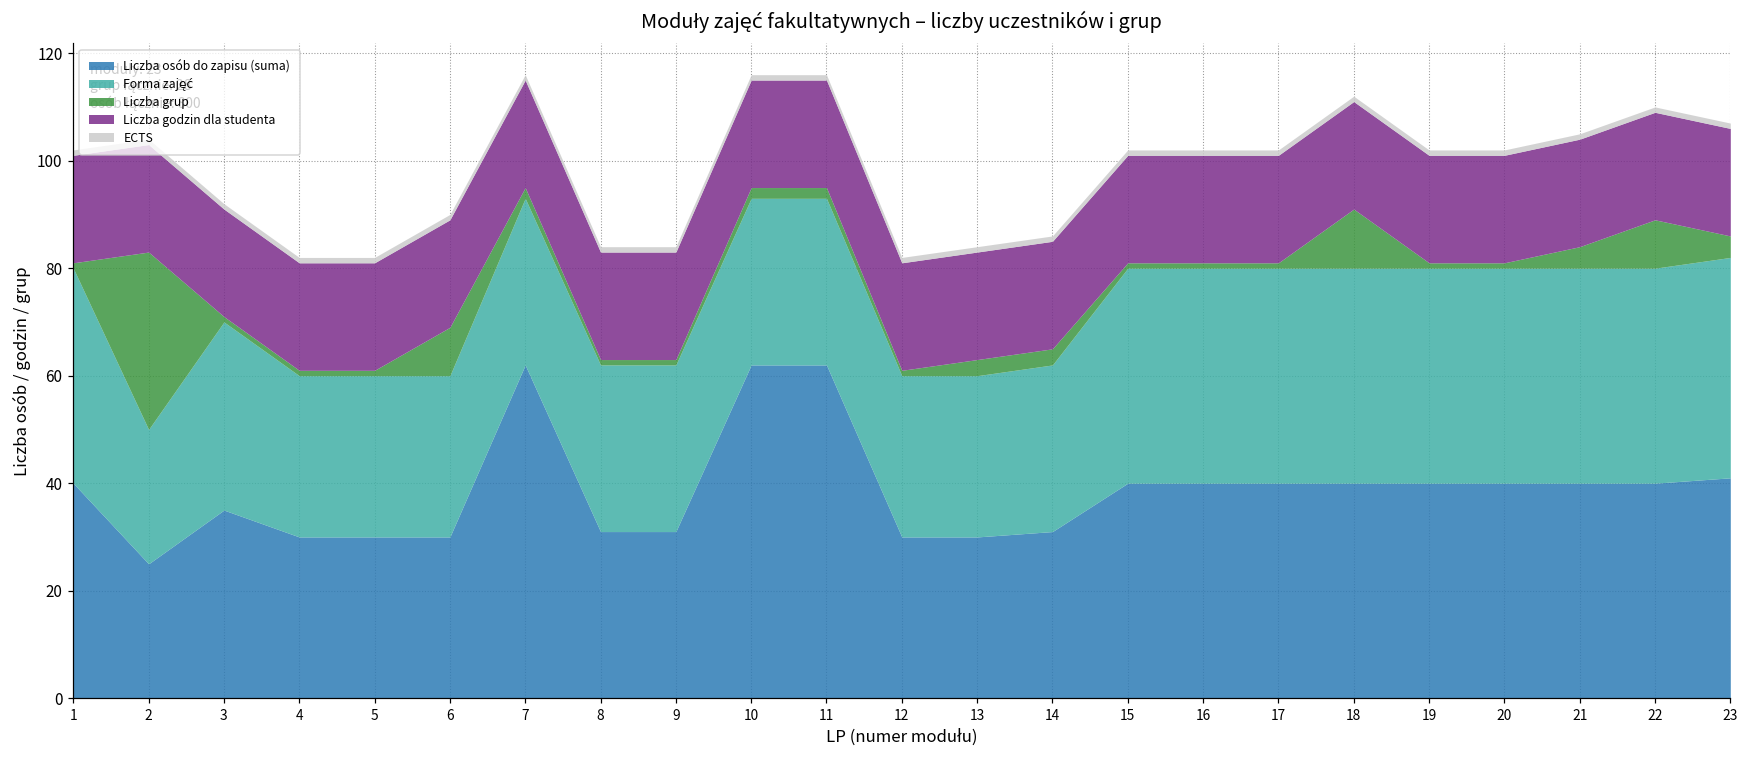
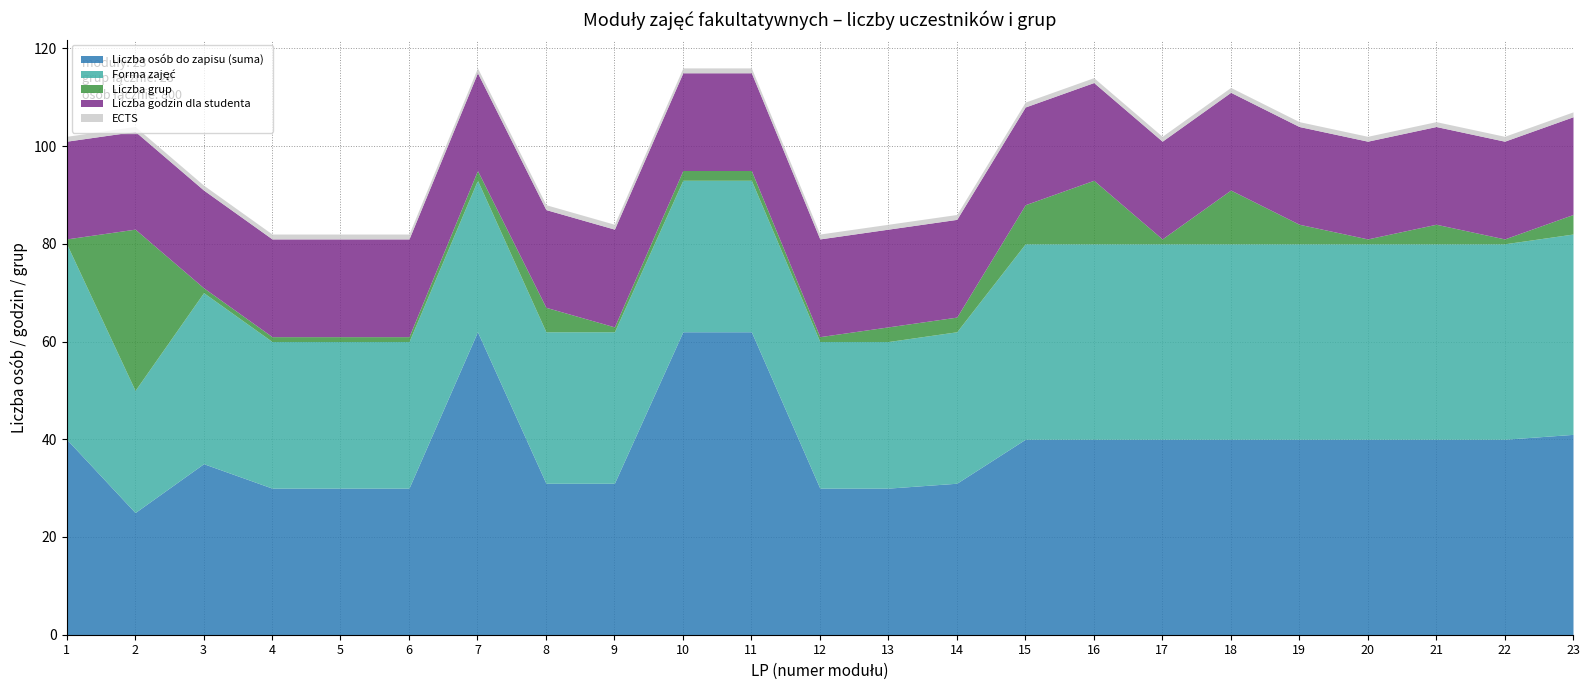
  {
    "Liczba grup": {
      "1": 1,
      "2": 33,
      "3": 1,
      "4": 1,
      "5": 1,
-     "6": 9,
+     "6": 1,
      "7": 2,
-     "8": 1,
+     "8": 5,
      "9": 1,
      "10": 2,
      "11": 2,
      "12": 1,
      "13": 3,
      "14": 3,
-     "15": 1,
-     "16": 1,
+     "15": 8,
+     "16": 13,
      "17": 1,
      "18": 11,
-     "19": 1,
+     "19": 4,
      "20": 1,
      "21": 4,
-     "22": 9,
+     "22": 1,
      "23": 4
    },
    "Liczba godzin dla studenta": {
      "1": 20,
      "3": 20,
      "4": 20,
      "5": 20,
      "6": 20,
      "7": 20,
      "8": 20,
      "9": 20,
      "10": 20,
      "11": 20,
      "12": 20,
      "13": 20,
      "14": 20,
      "15": 20,
      "16": 20,
      "17": 20,
      "18": 20,
      "19": 20,
      "20": 20,
      "21": 20,
      "22": 20,
      "23": 20
    },
    "ECTS": {
      "1": 1,
      "3": 1,
      "4": 1,
      "5": 1,
      "6": 1,
      "7": 1,
      "8": 1,
      "9": 1,
      "10": 1,
      "11": 1,
      "12": 1,
      "13": 1,
      "14": 1,
      "15": 1,
      "16": 1,
      "17": 1,
      "18": 1,
      "19": 1,
      "20": 1,
      "21": 1,
      "22": 1,
      "23": 1
    }
  }
